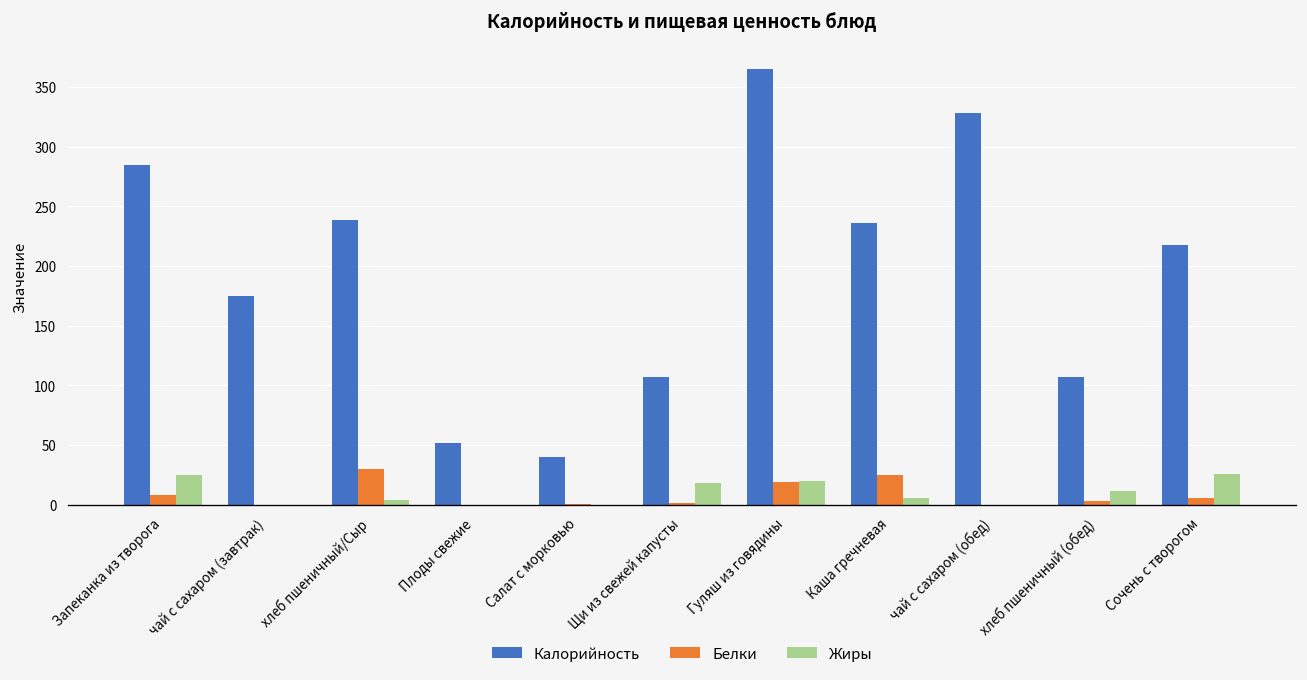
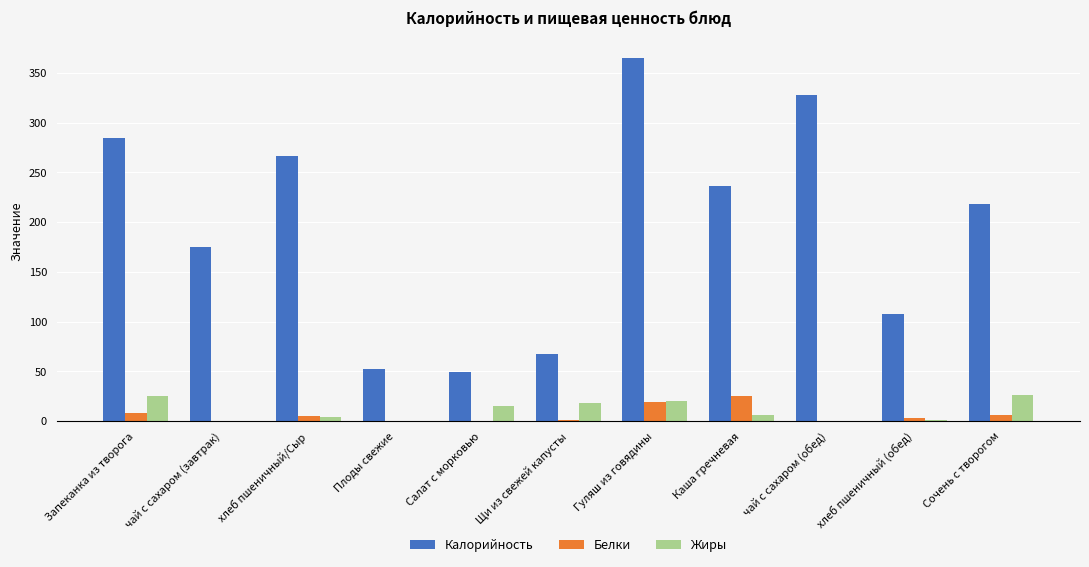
  {
    "Калорийность": {
      "Запеканка из творога": 290,
      "чай с сахаром (завтрак)": 180,
-     "хлеб пшеничный/Сыр": 240,
+     "хлеб пшеничный/Сыр": 270,
      "Плоды свежие": 50,
-     "Салат с морковью": 40,
-     "Щи из свежей капусты": 110,
+     "Салат с морковью": 50,
+     "Щи из свежей капусты": 70,
      "Гуляш из говядины": 370,
      "Каша гречневая": 240,
      "чай с сахаром (обед)": 330,
      "хлеб пшеничный (обед)": 110,
      "Сочень с творогом": 220
    },
    "Белки": {
      "Запеканка из творога": 10,
-     "хлеб пшеничный/Сыр": 30,
+     "хлеб пшеничный/Сыр": 10,
      "Плоды свежие": 0,
      "Гуляш из говядины": 20,
      "Каша гречневая": 30,
      "хлеб пшеничный (обед)": 0,
      "Сочень с творогом": 10
    },
    "Жиры": {
      "Запеканка из творога": 30,
      "чай с сахаром (завтрак)": 0,
      "хлеб пшеничный/Сыр": 0,
      "Плоды свежие": 0,
-     "Салат с морковью": 0,
+     "Салат с морковью": 10,
      "Щи из свежей капусты": 20,
      "Гуляш из говядины": 20,
      "Каша гречневая": 10,
      "чай с сахаром (обед)": 0,
-     "хлеб пшеничный (обед)": 10,
+     "хлеб пшеничный (обед)": 0,
      "Сочень с творогом": 30
    }
  }
